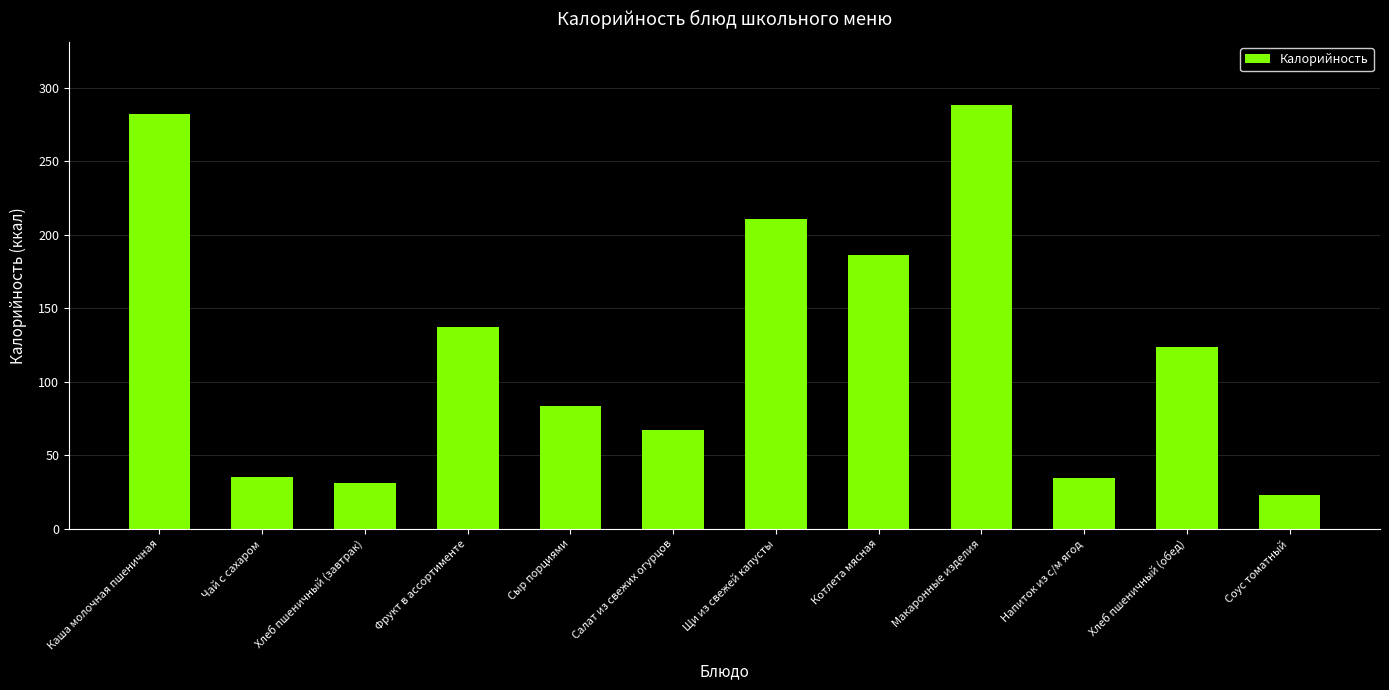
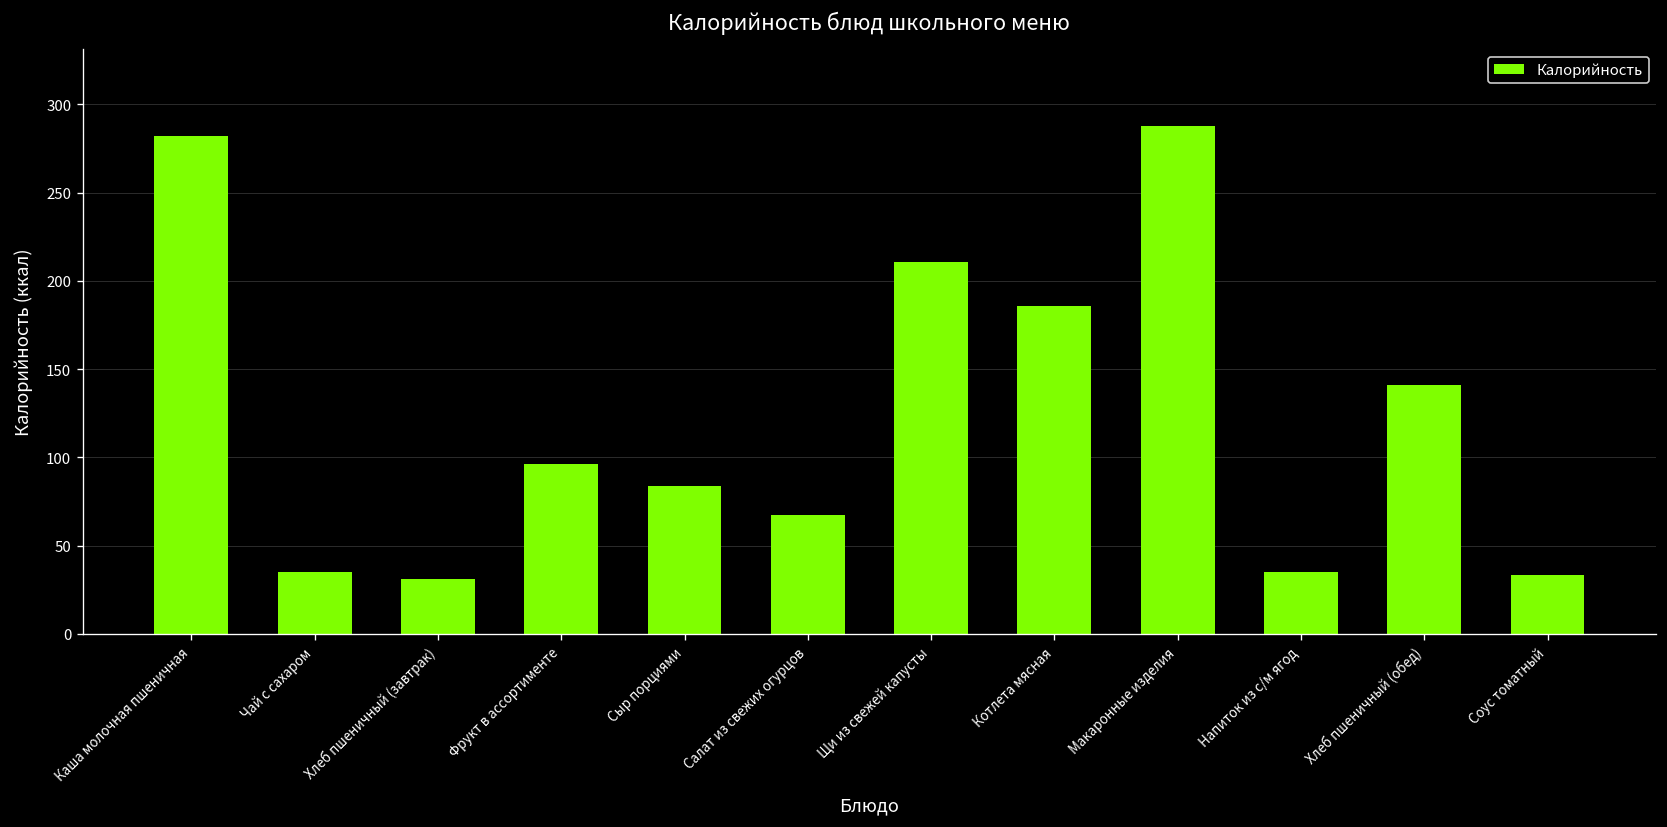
  {
    "Каша молочная пшеничная": 282,
    "Чай с сахаром": 35,
    "Хлеб пшеничный (завтрак)": 31,
-   "Фрукт в ассортименте": 137,
+   "Фрукт в ассортименте": 96,
    "Сыр порциями": 84,
    "Салат из свежих огурцов": 67,
    "Щи из свежей капусты": 211,
    "Котлета мясная": 186,
    "Макаронные изделия": 288,
    "Напиток из с/м ягод": 35,
-   "Хлеб пшеничный (обед)": 124,
-   "Соус томатный": 23
+   "Хлеб пшеничный (обед)": 141,
+   "Соус томатный": 33
  }
